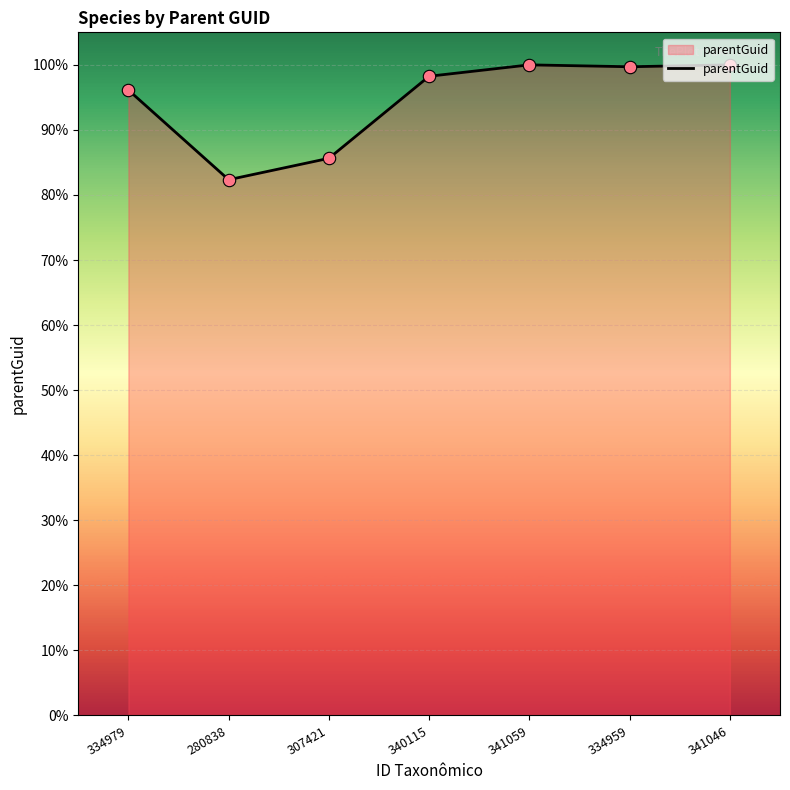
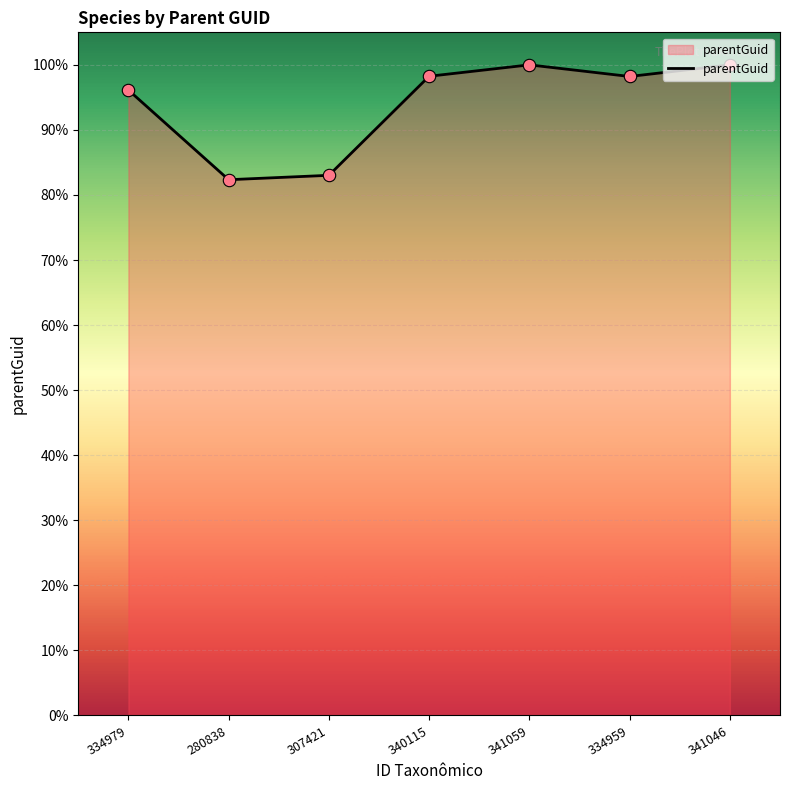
  {
    "334979": "96%",
    "280838": "82%",
-   "307421": "86%",
+   "307421": "83%",
    "340115": "98%",
    "341059": "100%",
-   "334959": "100%"
+   "334959": "98%"
  }
